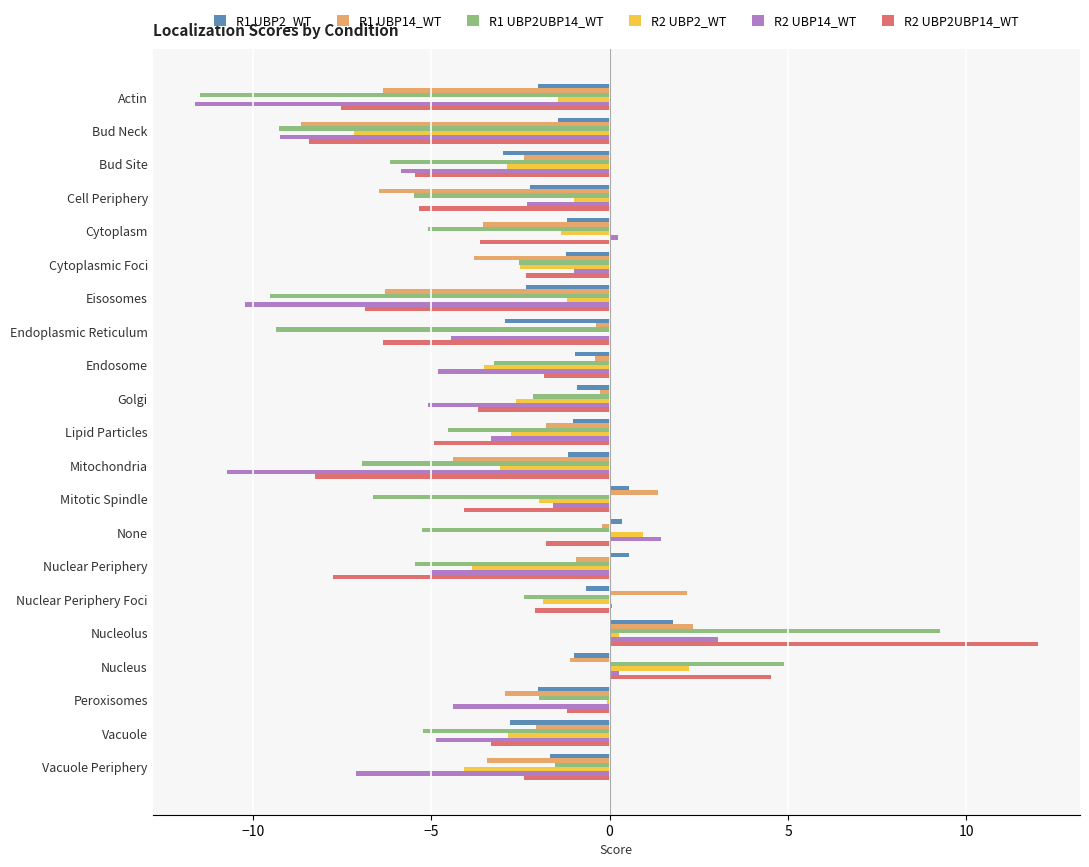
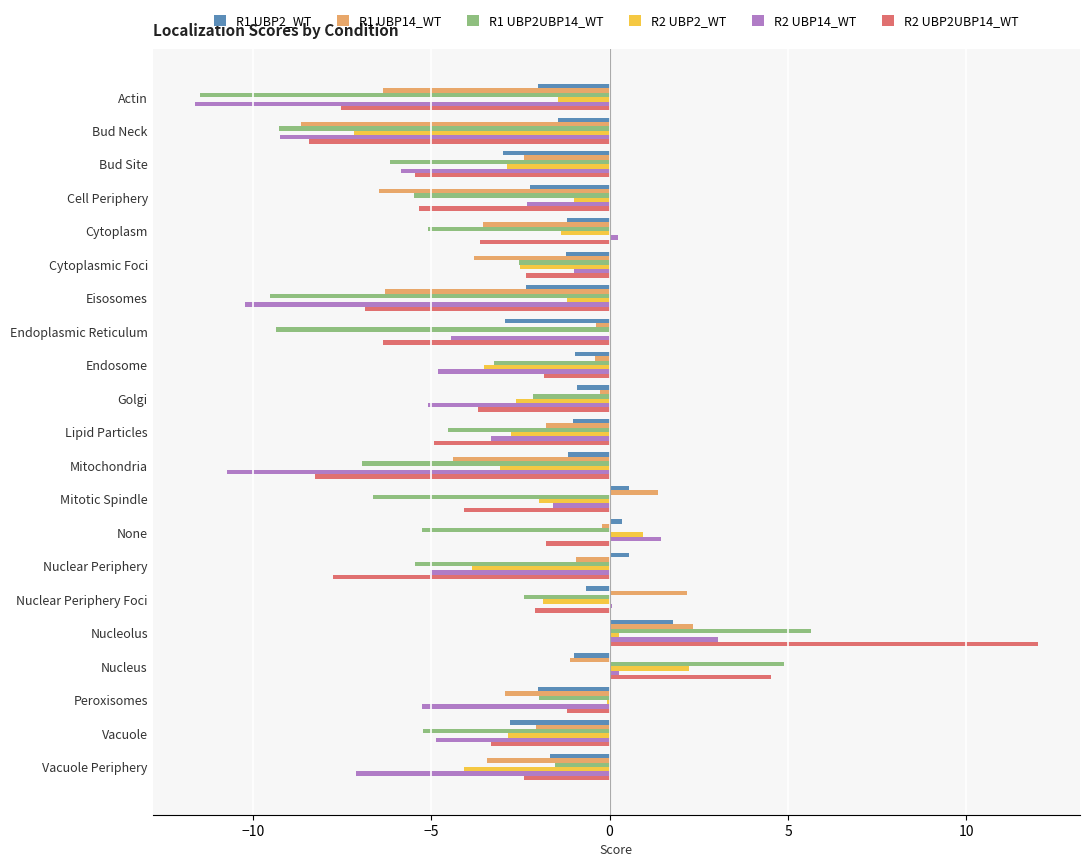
  {
    "R1 UBP2_WT": {
      "Actin": -2.0,
      "Bud Neck": -1.4,
      "Bud Site": -3.0,
      "Cell Periphery": -2.2,
      "Cytoplasm": -1.2,
      "Cytoplasmic Foci": -1.2,
      "Eisosomes": -2.3,
      "Endoplasmic Reticulum": -2.9,
      "Endosome": -1.0,
      "Golgi": -0.9,
      "Lipid Particles": -1.0,
      "Mitochondria": -1.2,
      "Mitotic Spindle": 0.5,
      "None": 0.4,
      "Nuclear Periphery": 0.5,
      "Nuclear Periphery Foci": -0.7,
      "Nucleolus": 1.8,
      "Nucleus": -1.0,
      "Peroxisomes": -2.0,
      "Vacuole": -2.8,
      "Vacuole Periphery": -1.7
    },
    "R1 UBP2UBP14_WT": {
      "Actin": -11.5,
      "Bud Neck": -9.3,
      "Bud Site": -6.2,
      "Cell Periphery": -5.5,
      "Cytoplasm": -5.1,
      "Cytoplasmic Foci": -2.6,
      "Eisosomes": -9.5,
      "Endoplasmic Reticulum": -9.4,
      "Endosome": -3.3,
      "Golgi": -2.1,
      "Lipid Particles": -4.5,
      "Mitochondria": -6.9,
      "Mitotic Spindle": -6.6,
      "None": -5.3,
      "Nuclear Periphery": -5.5,
      "Nuclear Periphery Foci": -2.4,
-     "Nucleolus": 9.3,
+     "Nucleolus": 5.7,
      "Nucleus": 4.9,
      "Peroxisomes": -2.0,
      "Vacuole": -5.2,
      "Vacuole Periphery": -1.5
    },
    "R2 UBP14_WT": {
      "Actin": -11.6,
      "Bud Neck": -9.2,
      "Bud Site": -5.9,
      "Cell Periphery": -2.3,
      "Cytoplasm": 0.2,
      "Cytoplasmic Foci": -1.0,
      "Eisosomes": -10.2,
      "Endoplasmic Reticulum": -4.4,
      "Endosome": -4.8,
      "Golgi": -5.1,
      "Lipid Particles": -3.3,
      "Mitochondria": -10.7,
      "Mitotic Spindle": -1.6,
      "None": 1.4,
      "Nuclear Periphery": -5.0,
      "Nucleolus": 3.1,
      "Nucleus": 0.3,
-     "Peroxisomes": -4.4,
+     "Peroxisomes": -5.3,
      "Vacuole": -4.9,
      "Vacuole Periphery": -7.1
    }
  }
